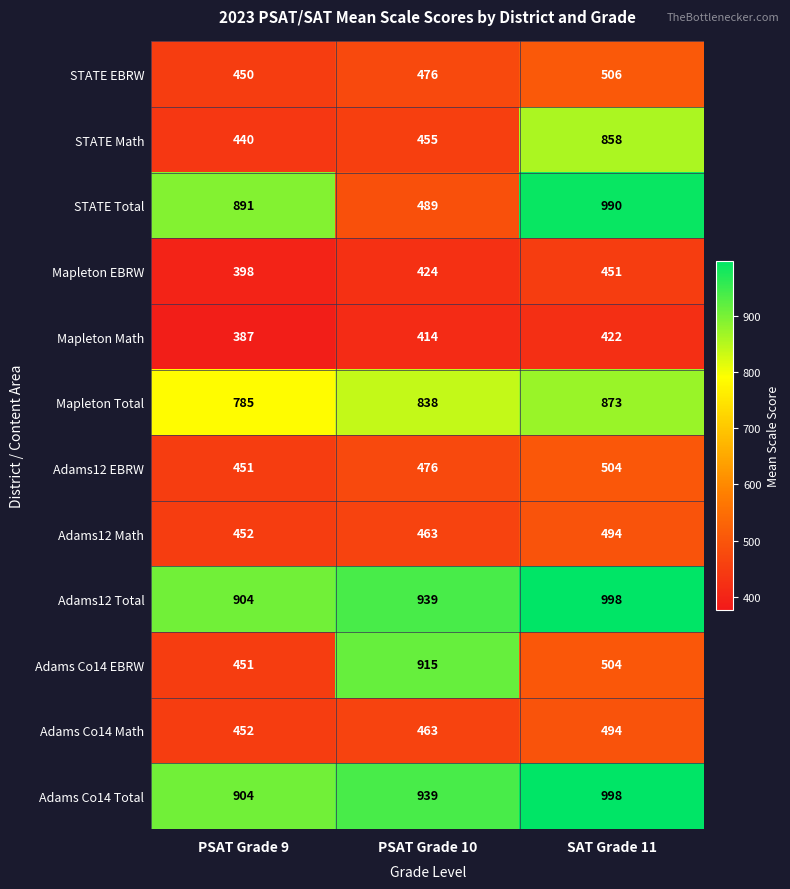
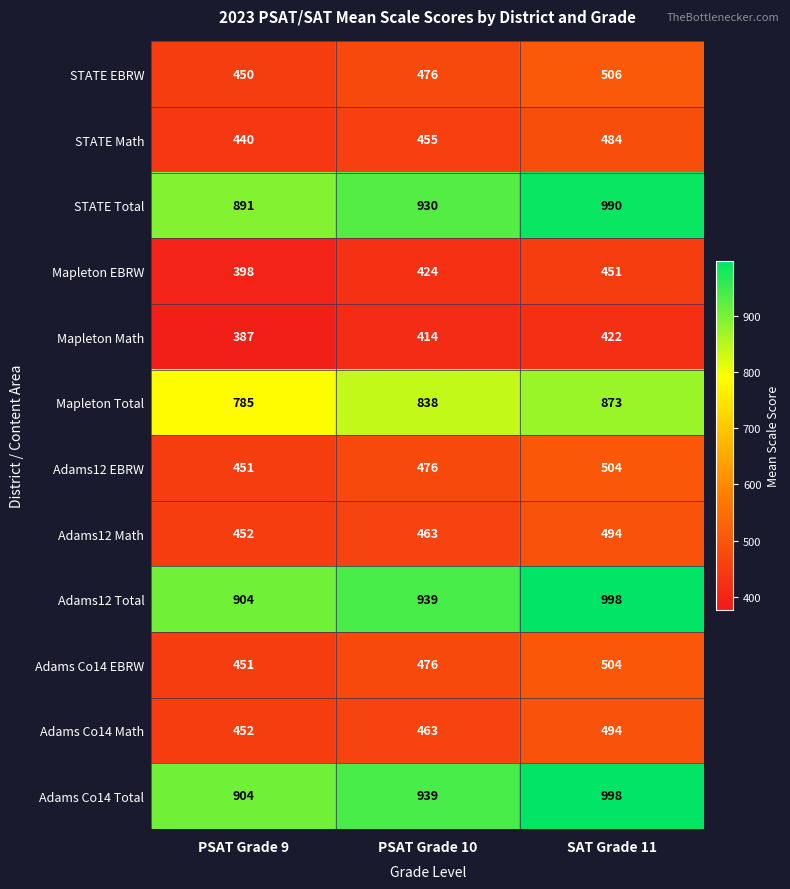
  {
    "STATE EBRW": {
      "PSAT Grade 9": 450,
      "PSAT Grade 10": 476,
      "SAT Grade 11": 506
    },
    "STATE Math": {
      "PSAT Grade 9": 440,
      "PSAT Grade 10": 455,
-     "SAT Grade 11": 858
+     "SAT Grade 11": 484
    },
    "STATE Total": {
      "PSAT Grade 9": 891,
-     "PSAT Grade 10": 489,
+     "PSAT Grade 10": 930,
      "SAT Grade 11": 990
    },
    "Mapleton EBRW": {
      "PSAT Grade 9": 398,
      "PSAT Grade 10": 424,
      "SAT Grade 11": 451
    },
    "Mapleton Math": {
      "PSAT Grade 9": 387,
      "PSAT Grade 10": 414,
      "SAT Grade 11": 422
    },
    "Mapleton Total": {
      "PSAT Grade 9": 785,
      "PSAT Grade 10": 838,
      "SAT Grade 11": 873
    },
    "Adams12 EBRW": {
      "PSAT Grade 9": 451,
      "PSAT Grade 10": 476,
      "SAT Grade 11": 504
    },
    "Adams12 Math": {
      "PSAT Grade 9": 452,
      "PSAT Grade 10": 463,
      "SAT Grade 11": 494
    },
    "Adams12 Total": {
      "PSAT Grade 9": 904,
      "PSAT Grade 10": 939,
      "SAT Grade 11": 998
    },
    "Adams Co14 EBRW": {
      "PSAT Grade 9": 451,
-     "PSAT Grade 10": 915,
+     "PSAT Grade 10": 476,
      "SAT Grade 11": 504
    },
    "Adams Co14 Math": {
      "PSAT Grade 9": 452,
      "PSAT Grade 10": 463,
      "SAT Grade 11": 494
    },
    "Adams Co14 Total": {
      "PSAT Grade 9": 904,
      "PSAT Grade 10": 939,
      "SAT Grade 11": 998
    }
  }
